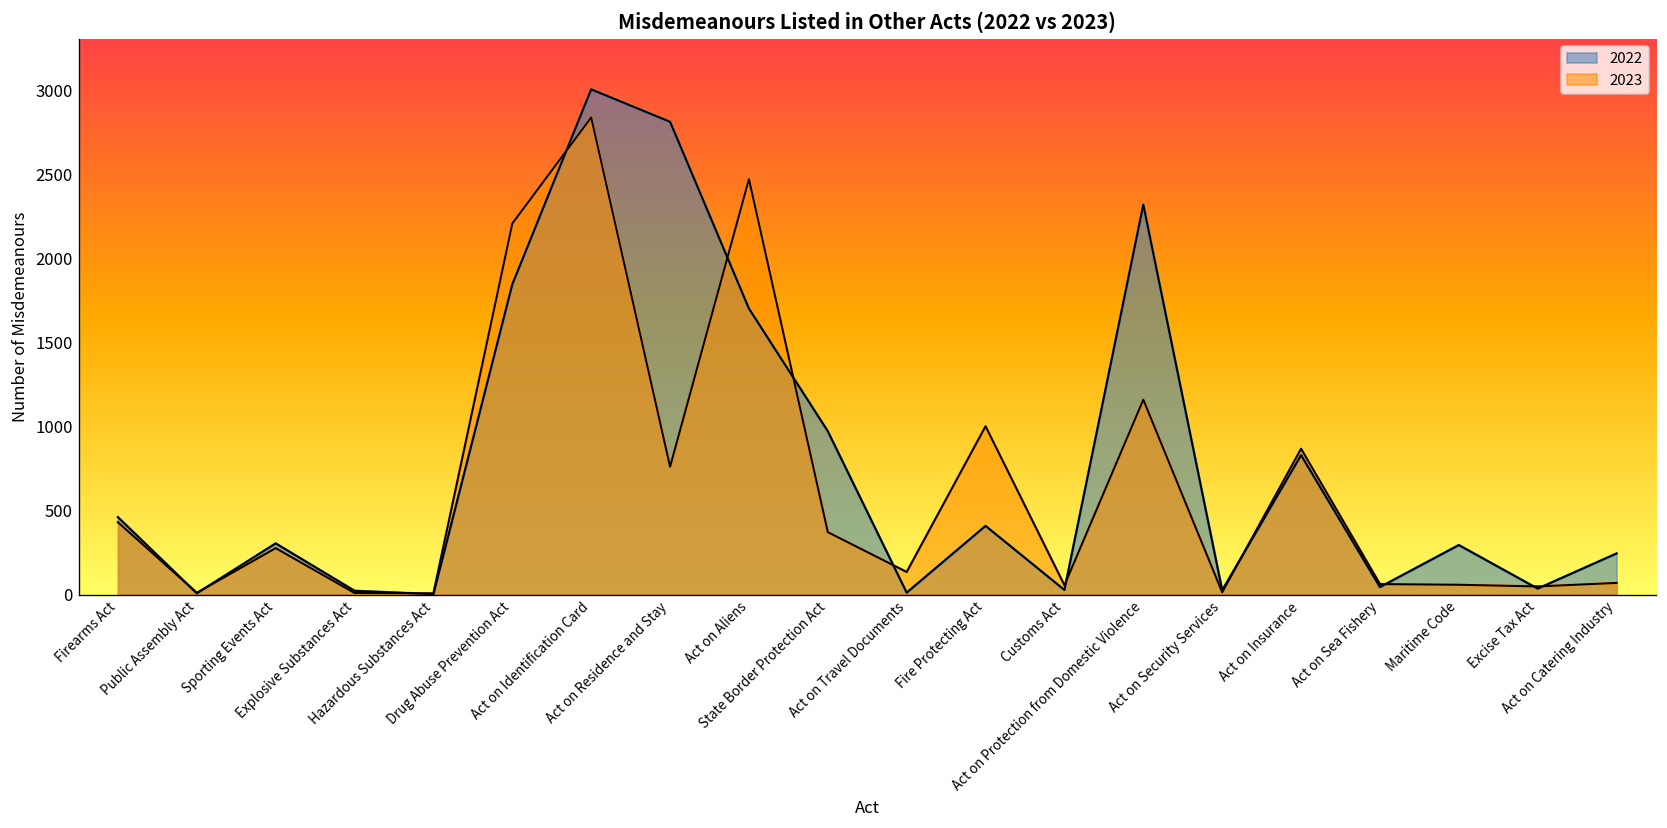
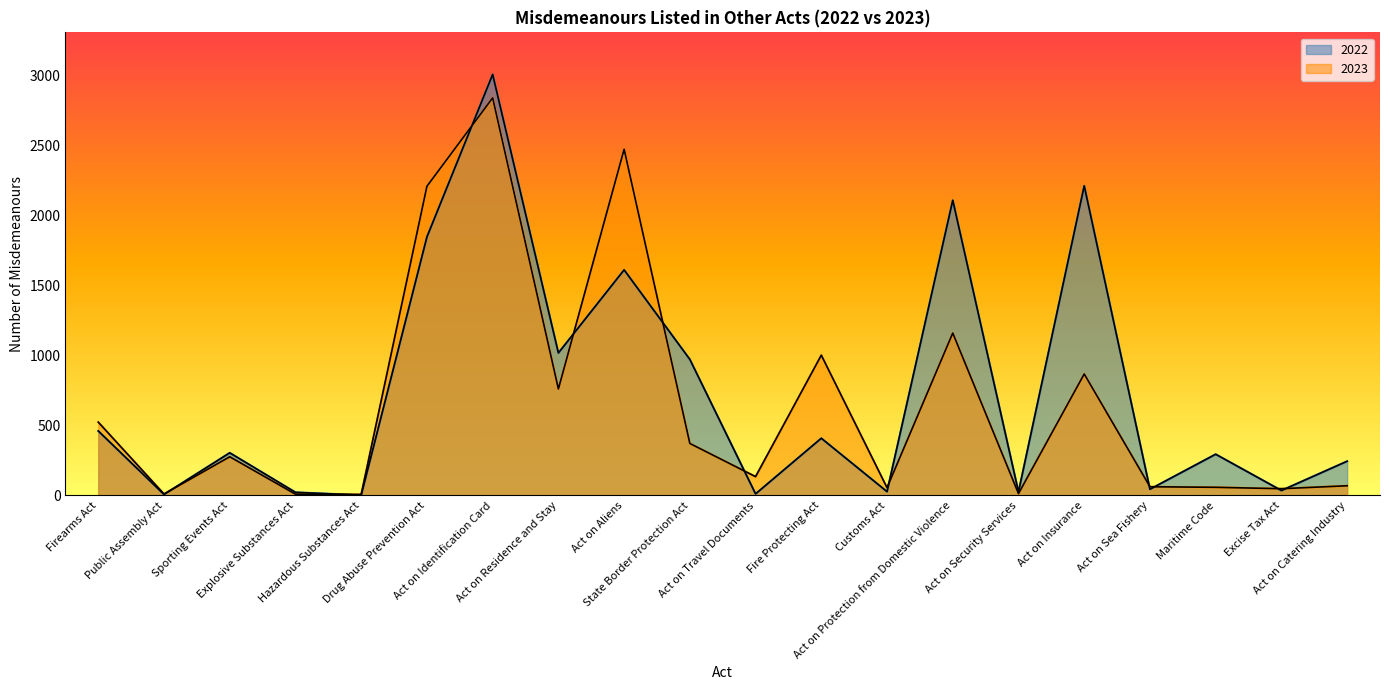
  {
    "2022": {
      "Firearms Act": 460,
      "Sporting Events Act": 300,
      "Drug Abuse Prevention Act": 1850,
      "Act on Identification Card": 3010,
-     "Act on Residence and Stay": 2810,
-     "Act on Aliens": 1700,
+     "Act on Residence and Stay": 1020,
+     "Act on Aliens": 1610,
      "State Border Protection Act": 970,
      "Act on Travel Documents": 10,
      "Fire Protecting Act": 410,
      "Customs Act": 30,
-     "Act on Protection from Domestic Violence": 2320,
-     "Act on Insurance": 830,
+     "Act on Protection from Domestic Violence": 2110,
+     "Act on Insurance": 2210,
      "Act on Sea Fishery": 40,
      "Maritime Code": 290,
      "Act on Catering Industry": 240
    },
    "2023": {
-     "Firearms Act": 430,
+     "Firearms Act": 520,
      "Sporting Events Act": 280,
      "Drug Abuse Prevention Act": 2210,
      "Act on Identification Card": 2840,
      "Act on Residence and Stay": 760,
      "Act on Aliens": 2470,
      "State Border Protection Act": 370,
      "Act on Travel Documents": 130,
      "Fire Protecting Act": 1000,
      "Customs Act": 60,
      "Act on Protection from Domestic Violence": 1160,
      "Act on Insurance": 870,
      "Act on Sea Fishery": 60,
      "Maritime Code": 60,
      "Act on Catering Industry": 70
    }
  }
